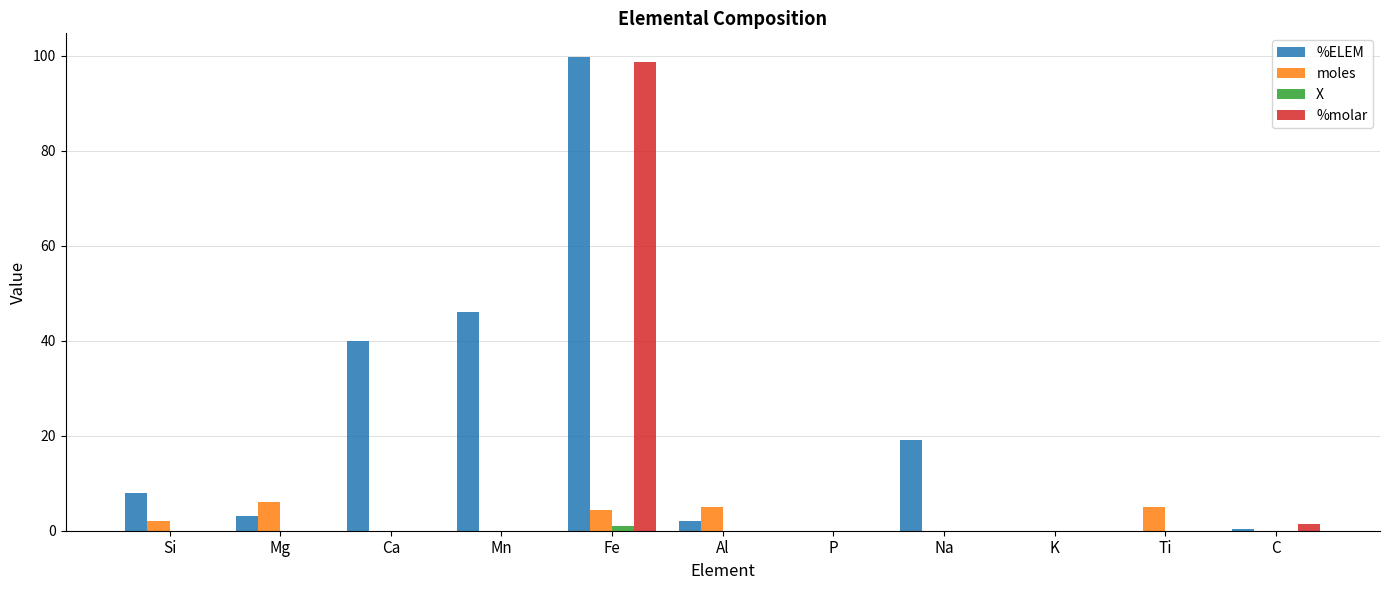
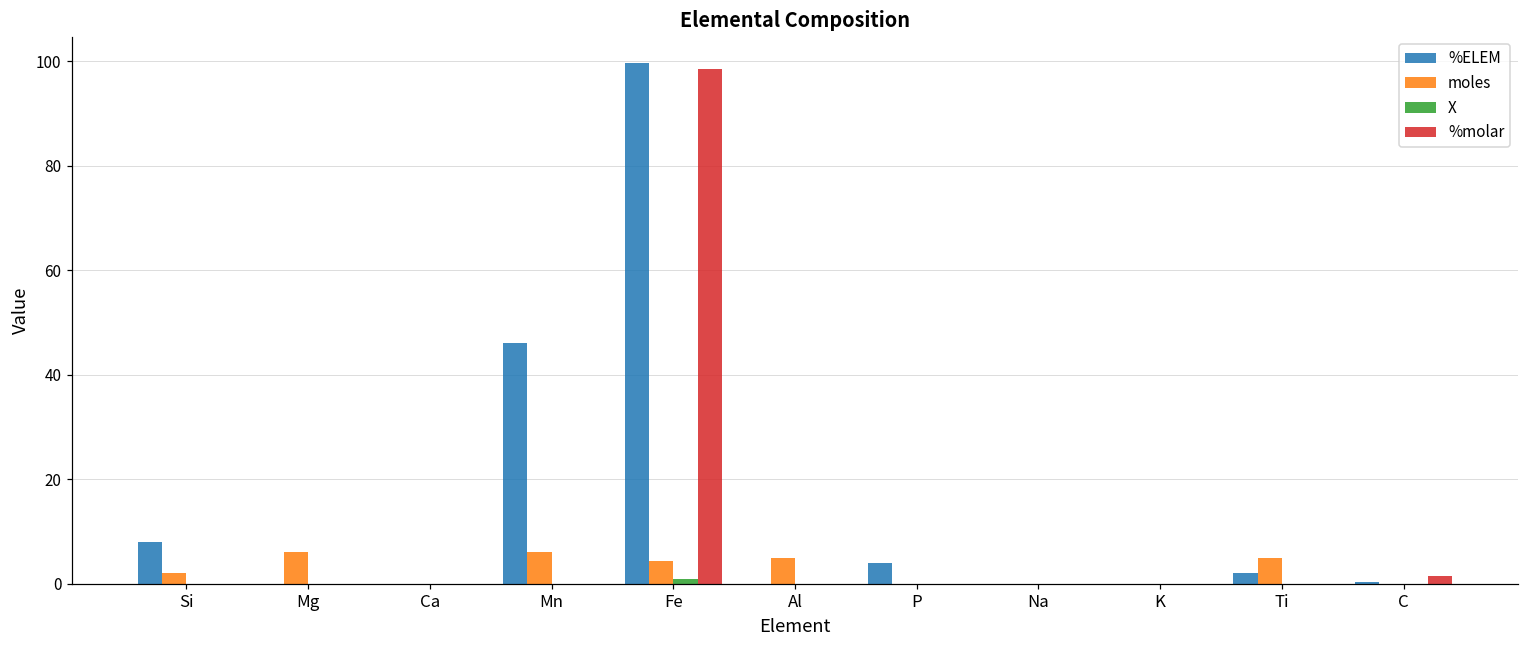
  {
    "%ELEM": {
      "Si": 8,
-     "Mg": 3,
-     "Ca": 40,
+     "Mg": 0,
+     "Ca": 0,
      "Mn": 46,
      "Fe": 100,
-     "Al": 2,
-     "P": 0,
-     "Na": 19,
+     "Al": 0,
+     "P": 4,
+     "Na": 0,
      "K": 0,
-     "Ti": 0
+     "Ti": 2
    },
    "moles": {
      "Si": 2,
      "Mg": 6,
      "Ca": 0,
-     "Mn": 0,
+     "Mn": 6,
      "Fe": 4,
      "Al": 5,
      "P": 0,
      "Na": 0,
      "K": 0,
      "Ti": 5
    },
    "X": {
      "Si": 0,
      "Mg": 0,
      "Ca": 0,
      "Mn": 0,
      "Fe": 1,
      "Al": 0,
      "P": 0,
      "Na": 0,
      "K": 0,
      "Ti": 0
    },
    "%molar": {
      "Si": 0,
      "Mg": 0,
      "Ca": 0,
      "Mn": 0,
      "Fe": 99,
      "Al": 0,
      "P": 0,
      "Na": 0,
      "K": 0,
      "Ti": 0,
      "C": 1
    }
  }
